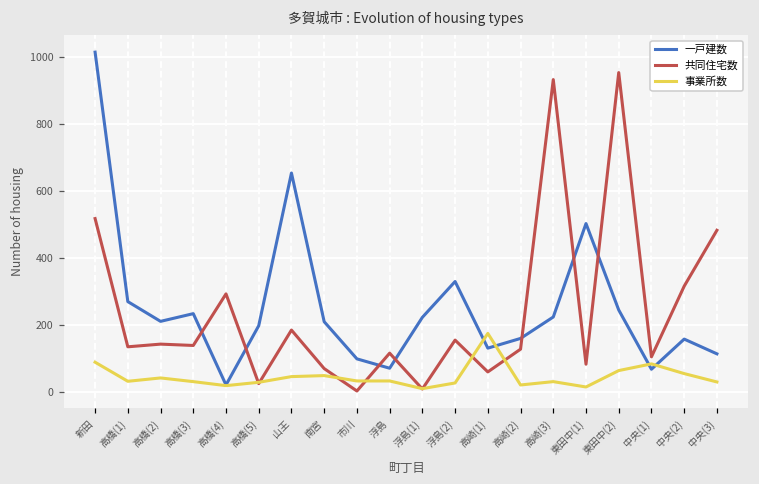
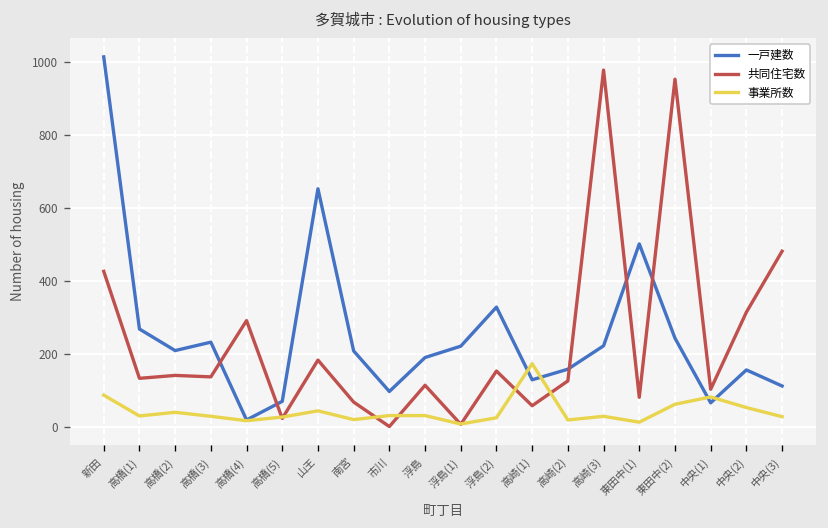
  {
    "一戸建数": {
      "新田": 1010,
      "高橋(1)": 270,
      "高橋(2)": 210,
      "高橋(3)": 230,
-     "高橋(5)": 200,
+     "高橋(5)": 70,
      "山王": 650,
      "南宮": 210,
      "市川": 100,
-     "浮島": 70,
+     "浮島": 190,
      "浮島(1)": 220,
      "浮島(2)": 330,
      "高崎(1)": 130,
      "高崎(2)": 160,
      "高崎(3)": 220,
      "東田中(1)": 500,
      "東田中(2)": 240,
      "中央(1)": 70,
      "中央(2)": 160,
      "中央(3)": 110
    },
    "共同住宅数": {
-     "新田": 520,
+     "新田": 430,
      "高橋(1)": 130,
      "高橋(2)": 140,
      "高橋(3)": 140,
      "高橋(4)": 290,
      "山王": 180,
      "南宮": 70,
      "市川": 0,
      "浮島": 120,
      "浮島(2)": 150,
      "高崎(1)": 60,
      "高崎(2)": 130,
-     "高崎(3)": 930,
+     "高崎(3)": 980,
      "東田中(1)": 80,
      "東田中(2)": 950,
      "中央(1)": 100,
      "中央(2)": 320,
      "中央(3)": 480
    },
    "事業所数": {
      "新田": 90,
      "高橋(1)": 30,
      "高橋(2)": 40,
      "高橋(3)": 30,
      "山王": 50,
-     "南宮": 50,
+     "南宮": 20,
      "市川": 30,
      "浮島": 30,
      "浮島(2)": 30,
      "高崎(1)": 170,
      "高崎(2)": 20,
      "高崎(3)": 30,
      "東田中(1)": 10,
      "東田中(2)": 60,
      "中央(1)": 80,
      "中央(2)": 50,
      "中央(3)": 30
    }
  }
